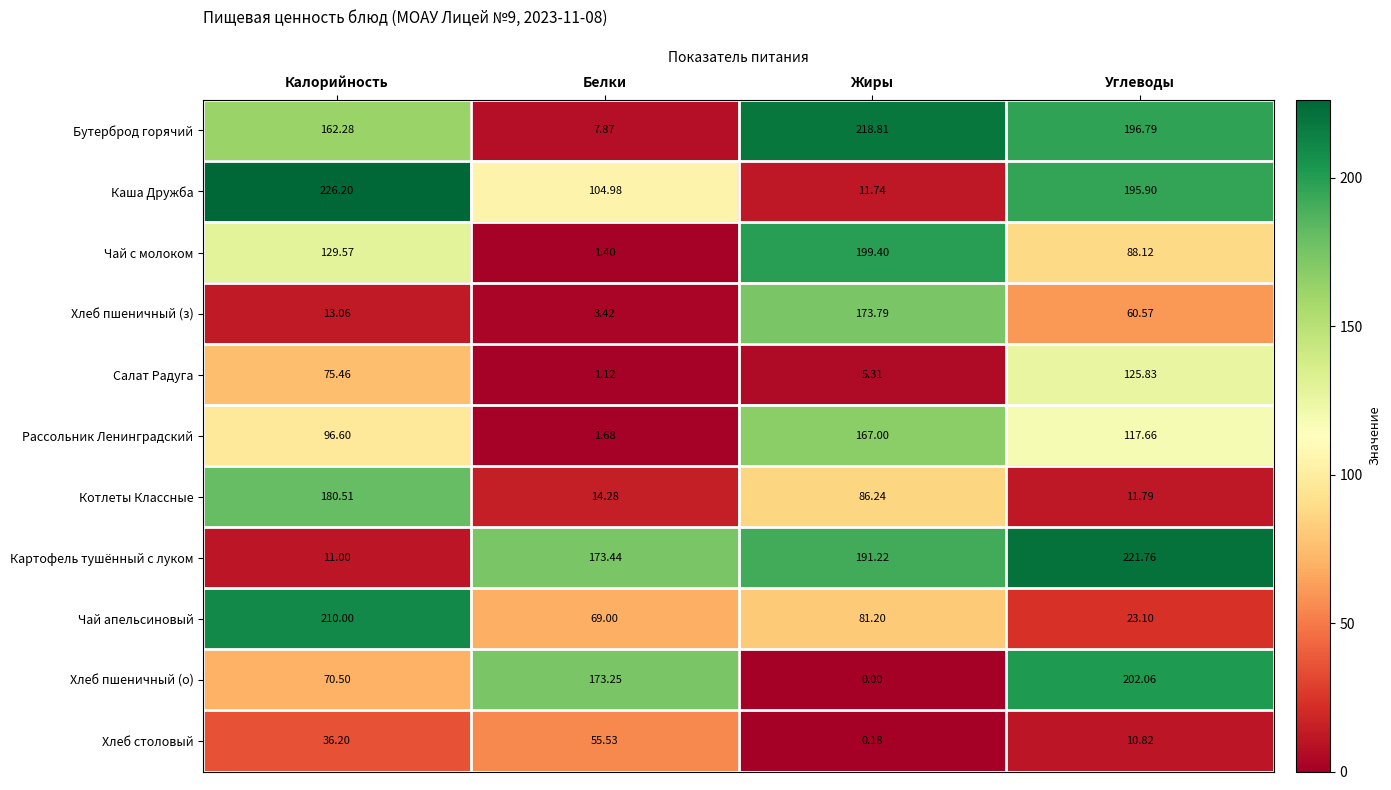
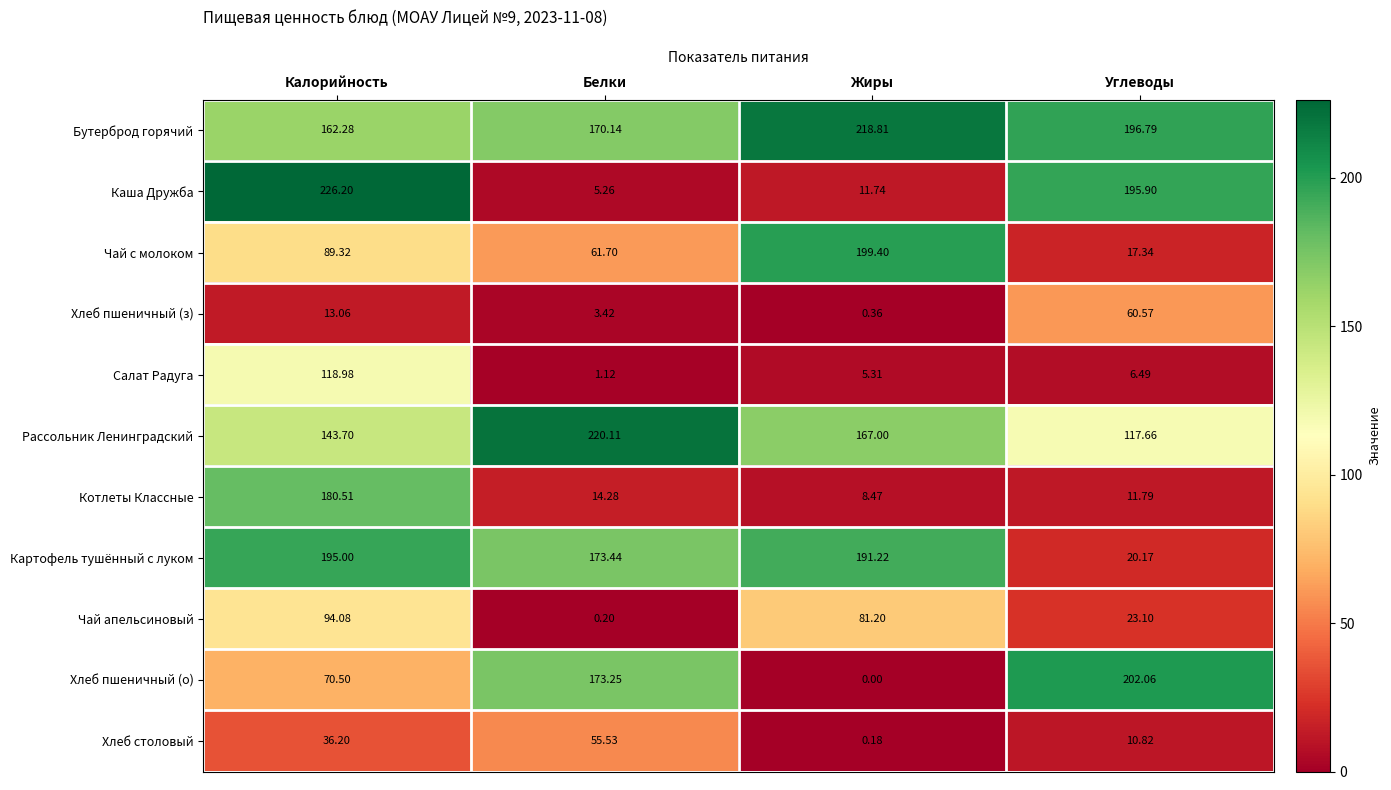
  {
    "Бутерброд горячий": {
      "Калорийность": 162.28,
-     "Белки": 7.87,
+     "Белки": 170.14,
      "Жиры": 218.81,
      "Углеводы": 196.79
    },
    "Каша Дружба": {
      "Калорийность": 226.20,
-     "Белки": 104.98,
+     "Белки": 5.26,
      "Жиры": 11.74,
      "Углеводы": 195.90
    },
    "Чай с молоком": {
-     "Калорийность": 129.57,
-     "Белки": 1.40,
+     "Калорийность": 89.32,
+     "Белки": 61.70,
      "Жиры": 199.40,
-     "Углеводы": 88.12
+     "Углеводы": 17.34
    },
    "Хлеб пшеничный (з)": {
      "Калорийность": 13.06,
      "Белки": 3.42,
-     "Жиры": 173.79,
+     "Жиры": 0.36,
      "Углеводы": 60.57
    },
    "Салат Радуга": {
-     "Калорийность": 75.46,
+     "Калорийность": 118.98,
      "Белки": 1.12,
      "Жиры": 5.31,
-     "Углеводы": 125.83
+     "Углеводы": 6.49
    },
    "Рассольник Ленинградский": {
-     "Калорийность": 96.60,
-     "Белки": 1.68,
+     "Калорийность": 143.70,
+     "Белки": 220.11,
      "Жиры": 167.00,
      "Углеводы": 117.66
    },
    "Котлеты Классные": {
      "Калорийность": 180.51,
      "Белки": 14.28,
-     "Жиры": 86.24,
+     "Жиры": 8.47,
      "Углеводы": 11.79
    },
    "Картофель тушённый с луком": {
-     "Калорийность": 11.00,
+     "Калорийность": 195.00,
      "Белки": 173.44,
      "Жиры": 191.22,
-     "Углеводы": 221.76
+     "Углеводы": 20.17
    },
    "Чай апельсиновый": {
-     "Калорийность": 210.00,
-     "Белки": 69.00,
+     "Калорийность": 94.08,
+     "Белки": 0.20,
      "Жиры": 81.20,
      "Углеводы": 23.10
    },
    "Хлеб пшеничный (о)": {
      "Калорийность": 70.50,
      "Белки": 173.25,
      "Жиры": 0.00,
      "Углеводы": 202.06
    },
    "Хлеб столовый": {
      "Калорийность": 36.20,
      "Белки": 55.53,
      "Жиры": 0.18,
      "Углеводы": 10.82
    }
  }
